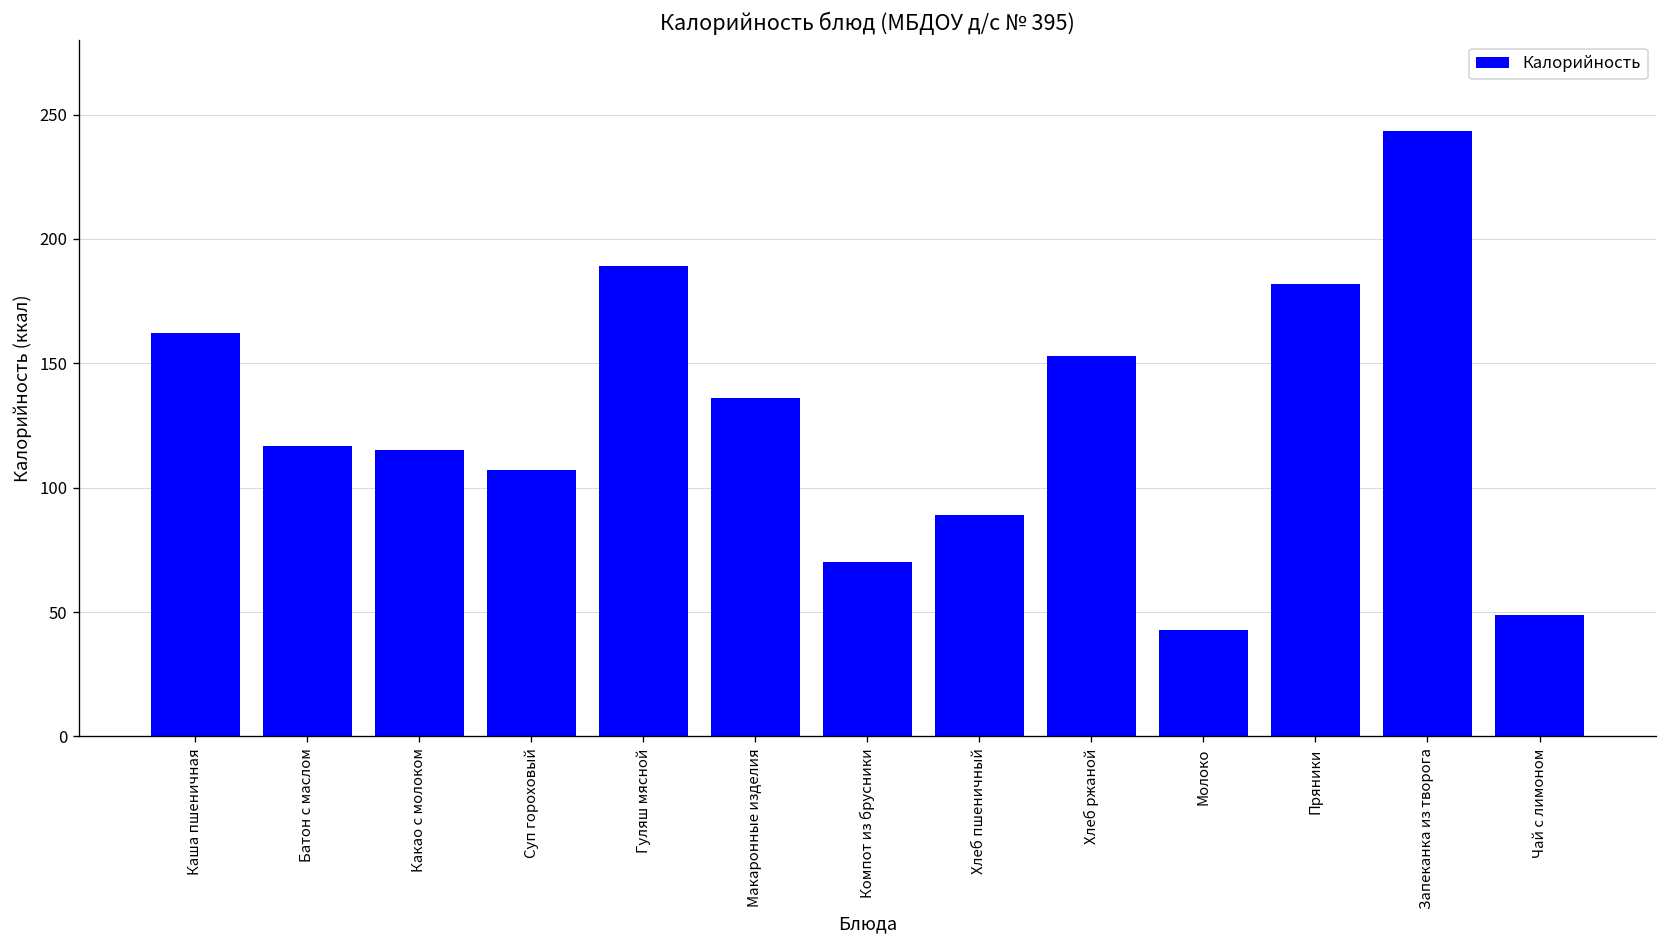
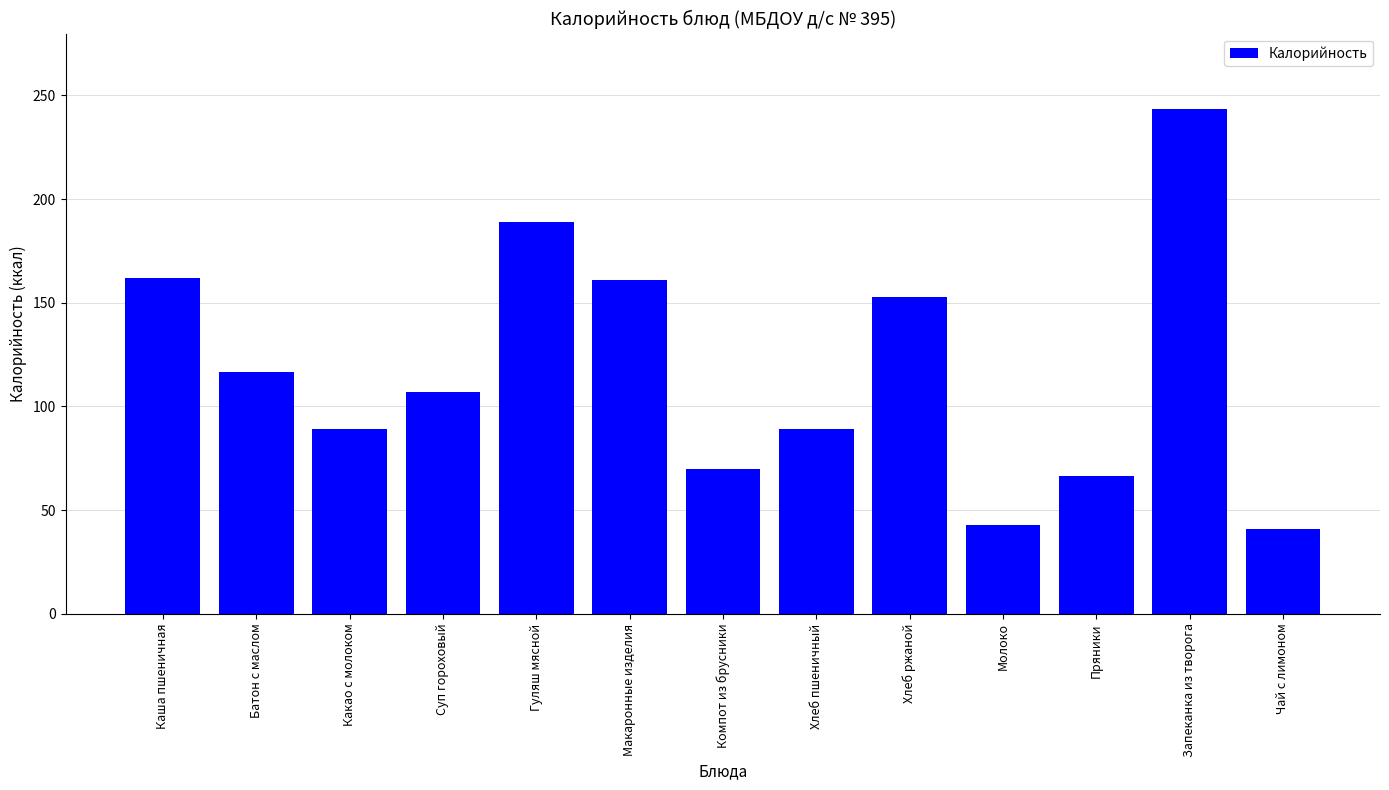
  {
    "Каша пшеничная": 162,
    "Батон с маслом": 117,
-   "Какао с молоком": 115,
+   "Какао с молоком": 89,
    "Суп гороховый": 107,
    "Гуляш мясной": 189,
-   "Макаронные изделия": 136,
+   "Макаронные изделия": 161,
    "Компот из брусники": 70,
    "Хлеб пшеничный": 89,
    "Хлеб ржаной": 153,
    "Молоко": 43,
-   "Пряники": 182,
+   "Пряники": 66,
    "Запеканка из творога": 243,
-   "Чай с лимоном": 49
+   "Чай с лимоном": 41
  }
